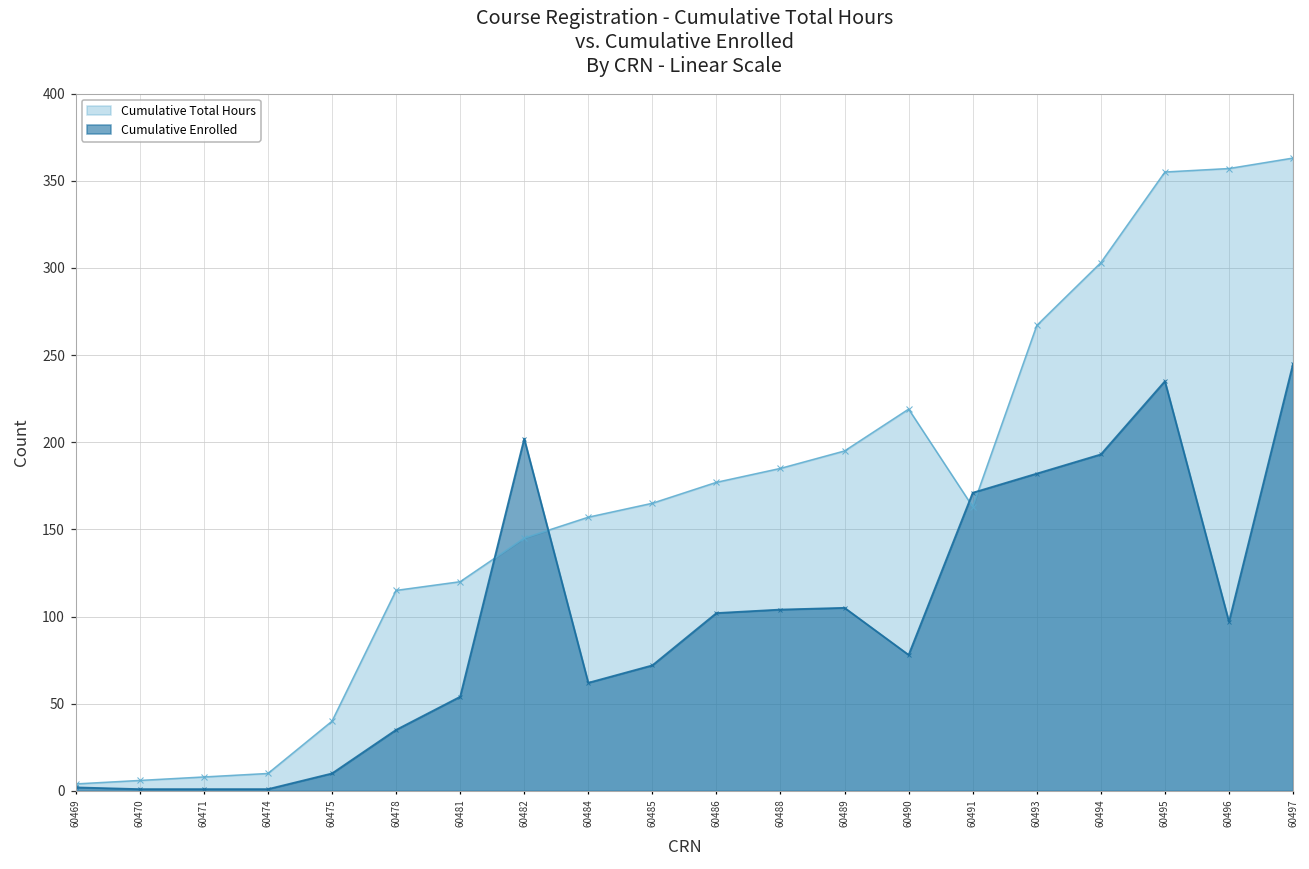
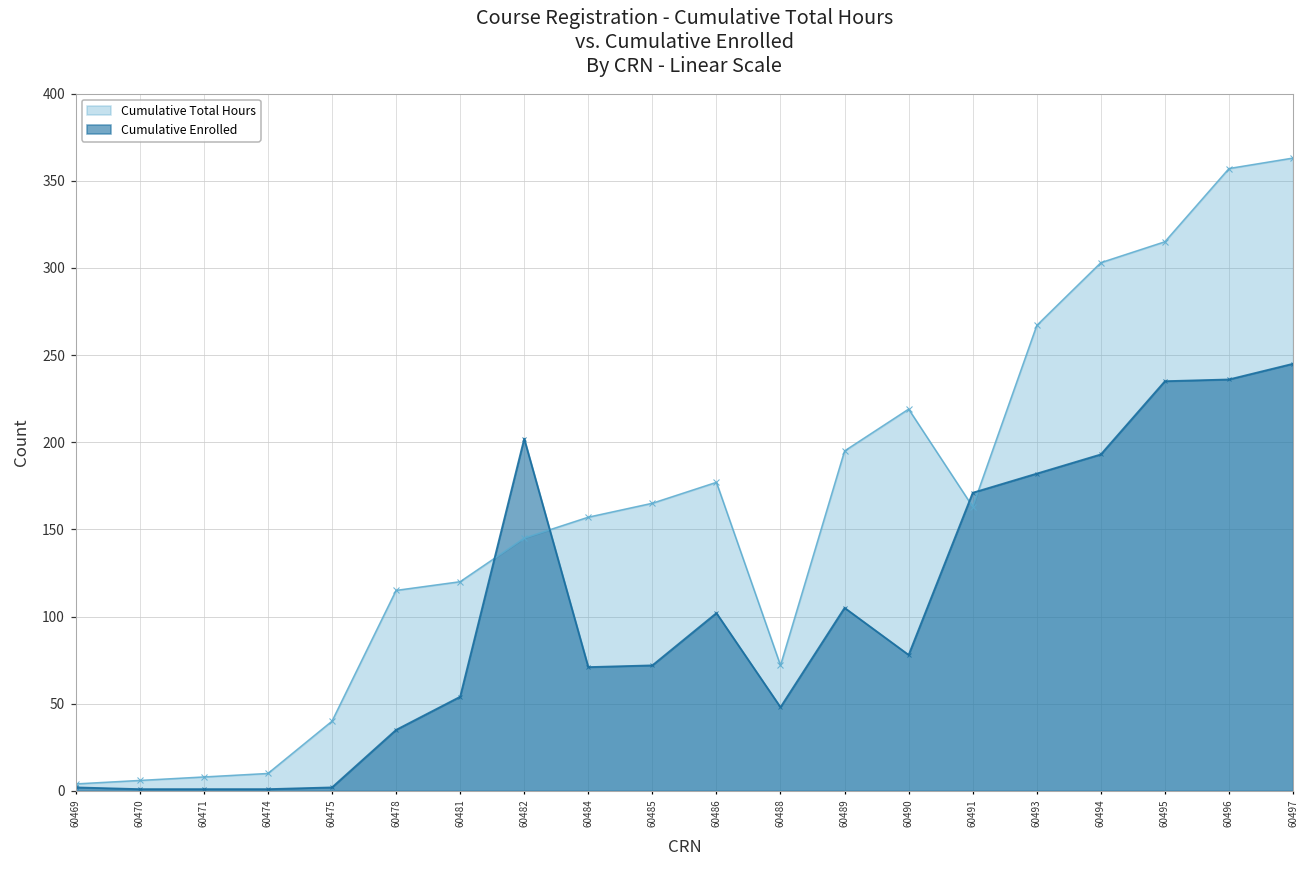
  {
    "Cumulative Total Hours": {
      "60469": 4,
      "60470": 6,
      "60471": 8,
      "60474": 10,
      "60475": 40,
      "60478": 115,
      "60481": 120,
      "60482": 145,
      "60484": 157,
      "60485": 165,
      "60486": 177,
-     "60488": 185,
+     "60488": 72,
      "60489": 195,
      "60490": 219,
      "60491": 163,
      "60493": 267,
      "60494": 303,
-     "60495": 355,
+     "60495": 315,
      "60496": 357,
      "60497": 363
    },
    "Cumulative Enrolled": {
      "60469": 2,
      "60470": 1,
      "60471": 1,
      "60474": 1,
-     "60475": 10,
+     "60475": 2,
      "60478": 35,
      "60481": 54,
      "60482": 202,
-     "60484": 62,
+     "60484": 71,
      "60485": 72,
      "60486": 102,
-     "60488": 104,
+     "60488": 48,
      "60489": 105,
      "60490": 78,
      "60491": 171,
      "60493": 182,
      "60494": 193,
      "60495": 235,
-     "60496": 97,
+     "60496": 236,
      "60497": 245
    }
  }
